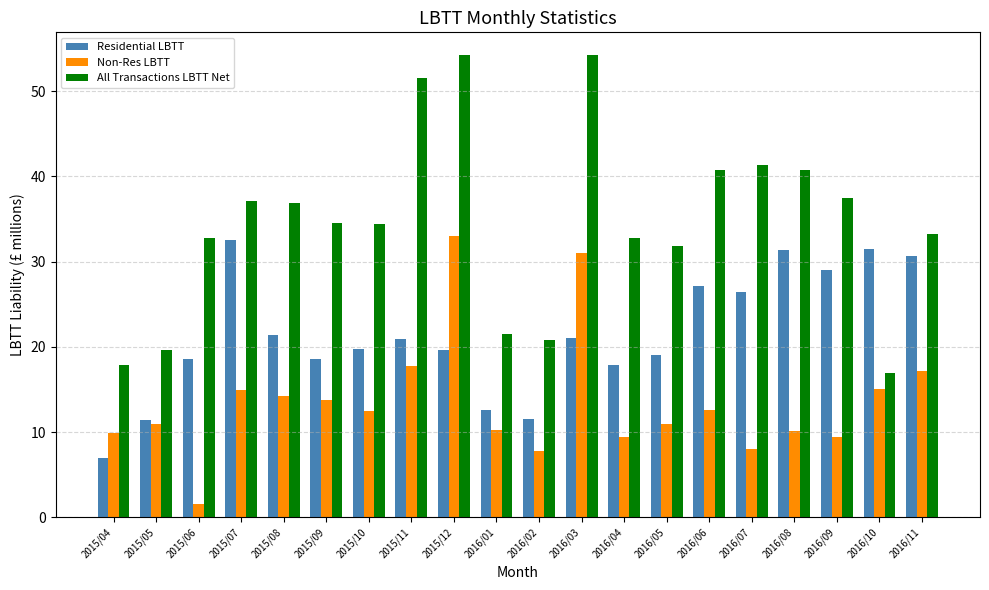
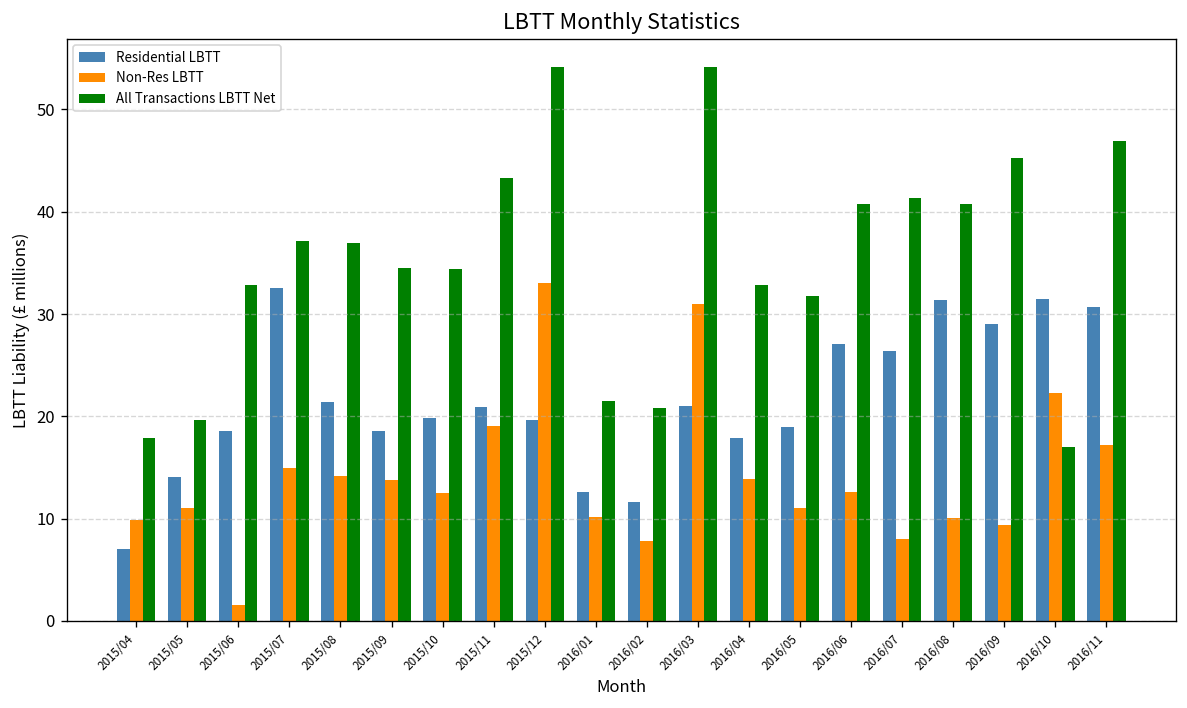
  {
    "Residential LBTT": {
      "2015/04": 7,
-     "2015/05": 11,
+     "2015/05": 14,
      "2015/06": 19,
      "2015/07": 33,
      "2015/08": 21,
      "2015/09": 19,
      "2015/10": 20,
      "2015/11": 21,
      "2015/12": 20,
      "2016/01": 13,
      "2016/02": 12,
      "2016/03": 21,
      "2016/04": 18,
      "2016/05": 19,
      "2016/06": 27,
      "2016/07": 26,
      "2016/08": 31,
      "2016/09": 29,
      "2016/10": 32,
      "2016/11": 31
    },
    "Non-Res LBTT": {
      "2015/04": 10,
      "2015/05": 11,
      "2015/06": 2,
      "2015/07": 15,
      "2015/08": 14,
      "2015/09": 14,
      "2015/10": 13,
-     "2015/11": 18,
+     "2015/11": 19,
      "2015/12": 33,
      "2016/01": 10,
      "2016/02": 8,
      "2016/03": 31,
-     "2016/04": 9,
+     "2016/04": 14,
      "2016/05": 11,
      "2016/06": 13,
      "2016/07": 8,
      "2016/08": 10,
      "2016/09": 9,
-     "2016/10": 15,
+     "2016/10": 22,
      "2016/11": 17
    },
    "All Transactions LBTT Net": {
      "2015/04": 18,
      "2015/05": 20,
      "2015/06": 33,
      "2015/07": 37,
      "2015/08": 37,
      "2015/09": 35,
      "2015/10": 34,
-     "2015/11": 52,
+     "2015/11": 43,
      "2015/12": 54,
      "2016/01": 22,
      "2016/02": 21,
      "2016/03": 54,
      "2016/04": 33,
      "2016/05": 32,
      "2016/06": 41,
      "2016/07": 41,
      "2016/08": 41,
-     "2016/09": 38,
+     "2016/09": 45,
      "2016/10": 17,
-     "2016/11": 33
+     "2016/11": 47
    }
  }
